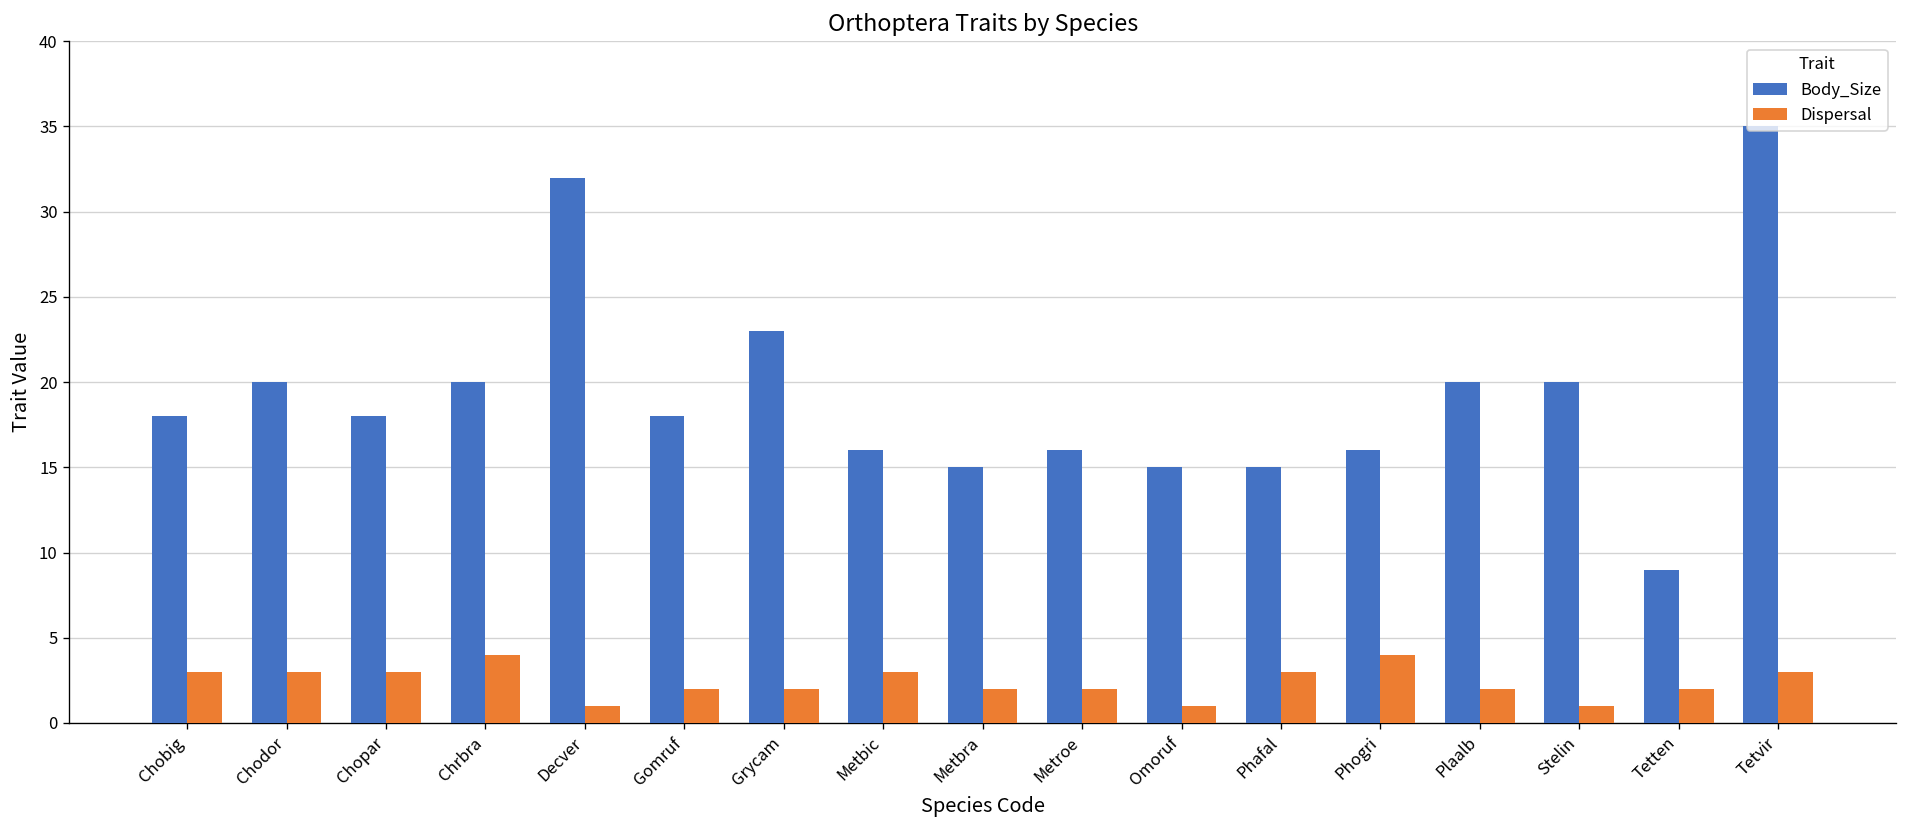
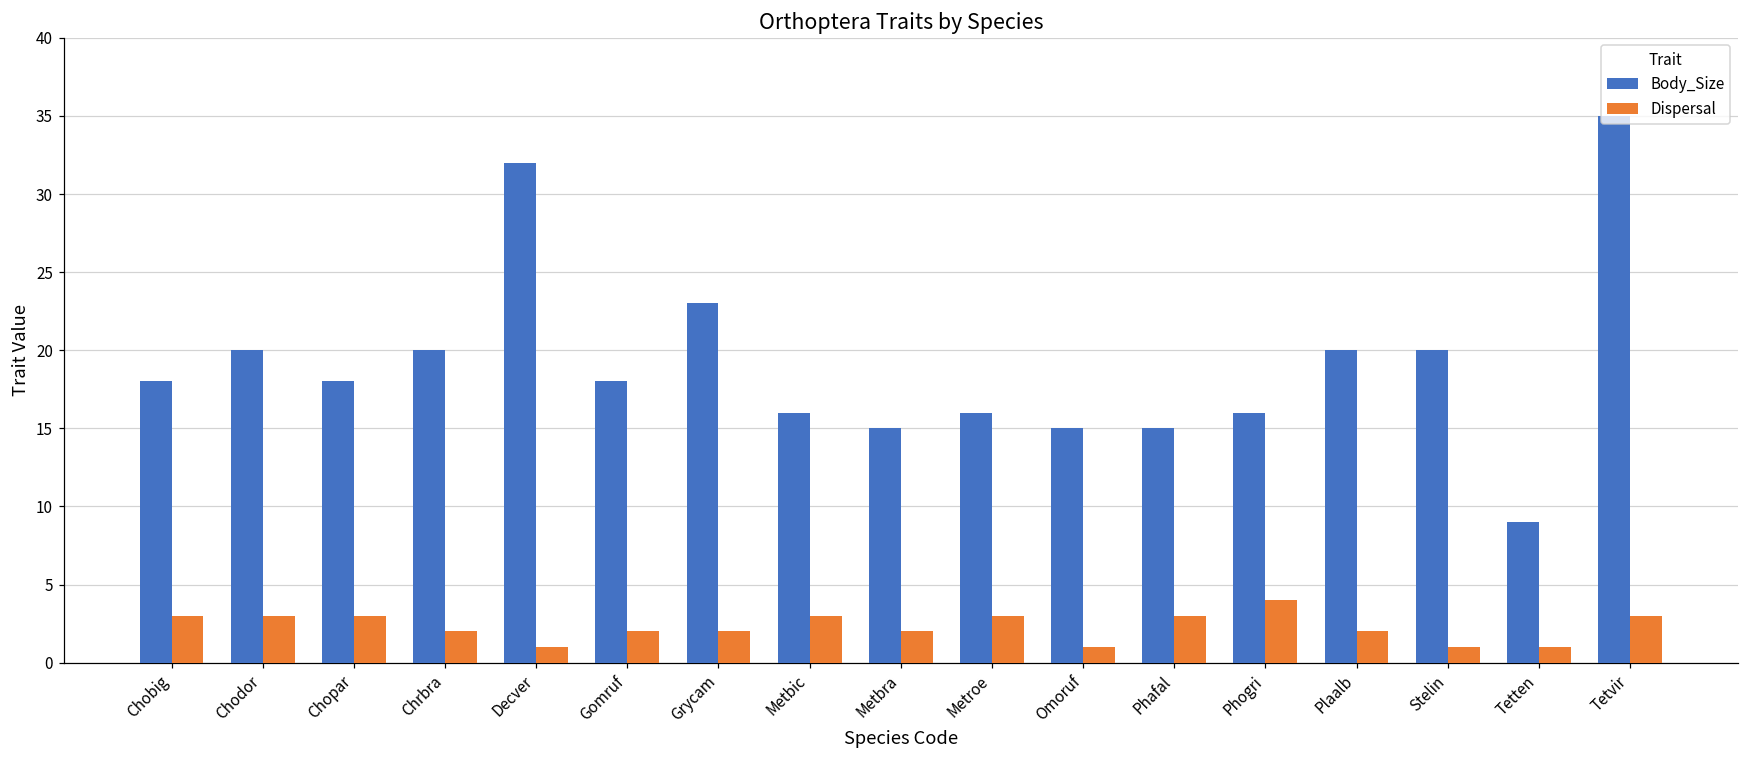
  {
    "Body_Size": {
      "Chobig": 18,
      "Chodor": 20,
      "Chopar": 18,
      "Chrbra": 20,
      "Decver": 32,
      "Gomruf": 18,
      "Grycam": 23,
      "Metbic": 16,
      "Metbra": 15,
      "Metroe": 16,
      "Omoruf": 15,
      "Phafal": 15,
      "Phogri": 16,
      "Plaalb": 20,
      "Stelin": 20,
      "Tetten": 9
    },
    "Dispersal": {
      "Chobig": 3,
      "Chodor": 3,
      "Chopar": 3,
-     "Chrbra": 4,
+     "Chrbra": 2,
      "Decver": 1,
      "Gomruf": 2,
      "Grycam": 2,
      "Metbic": 3,
      "Metbra": 2,
-     "Metroe": 2,
+     "Metroe": 3,
      "Omoruf": 1,
      "Phafal": 3,
      "Phogri": 4,
      "Plaalb": 2,
      "Stelin": 1,
-     "Tetten": 2,
+     "Tetten": 1,
      "Tetvir": 3
    }
  }
